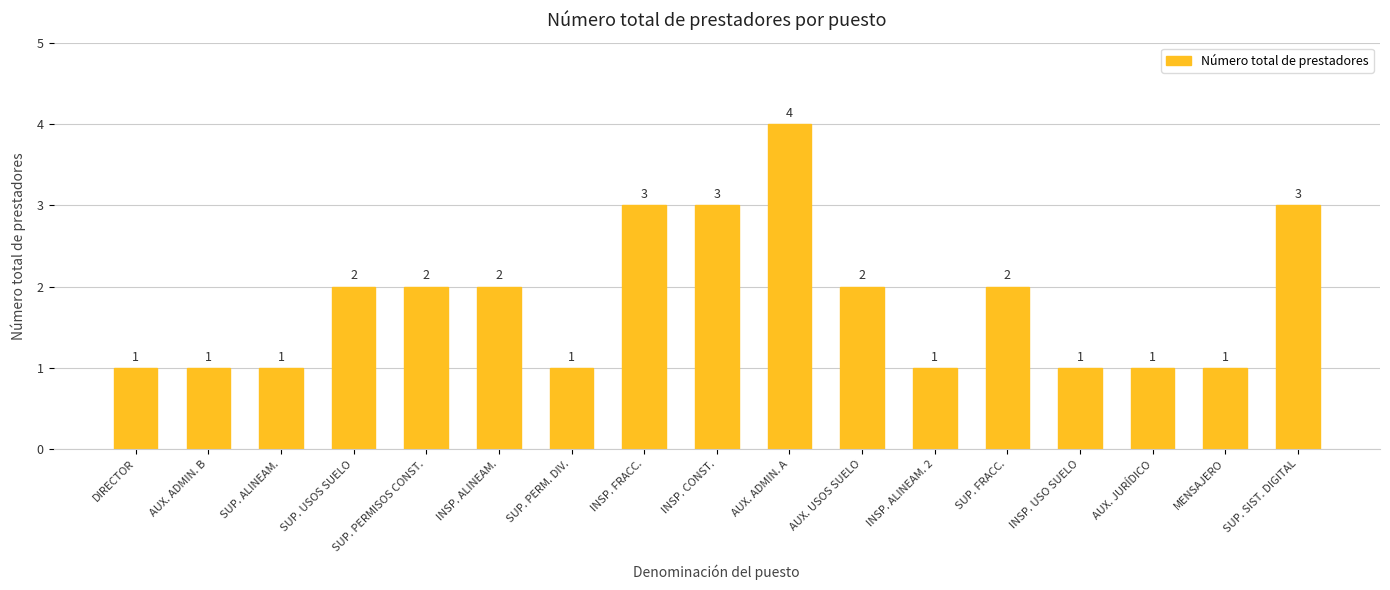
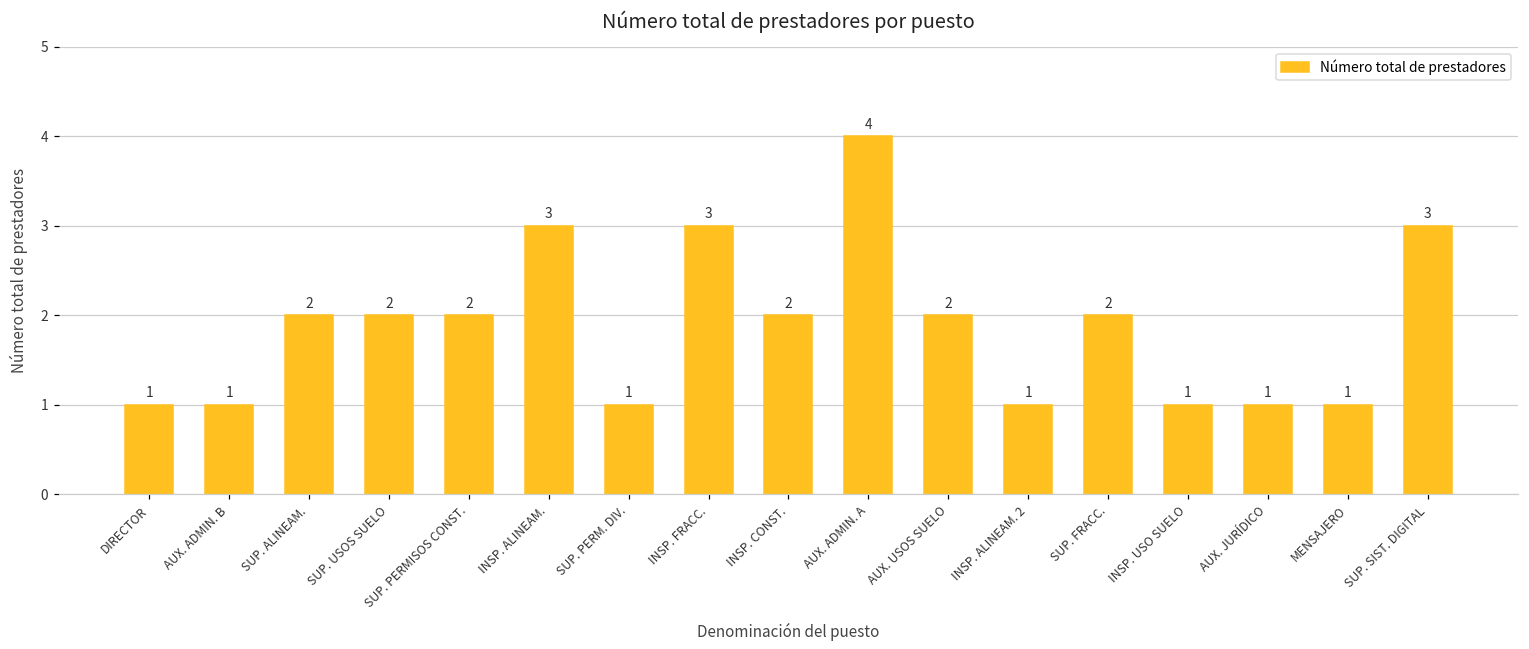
  {
    "DIRECTOR": 1,
    "AUX. ADMIN. B": 1,
-   "SUP. ALINEAM.": 1,
+   "SUP. ALINEAM.": 2,
    "SUP. USOS SUELO": 2,
    "SUP. PERMISOS CONST.": 2,
-   "INSP. ALINEAM.": 2,
+   "INSP. ALINEAM.": 3,
    "SUP. PERM. DIV.": 1,
    "INSP. FRACC.": 3,
-   "INSP. CONST.": 3,
+   "INSP. CONST.": 2,
    "AUX. ADMIN. A": 4,
    "AUX. USOS SUELO": 2,
    "INSP. ALINEAM. 2": 1,
    "SUP. FRACC.": 2,
    "INSP. USO SUELO": 1,
    "AUX. JURÍDICO": 1,
    "MENSAJERO": 1,
    "SUP. SIST. DIGITAL": 3
  }
